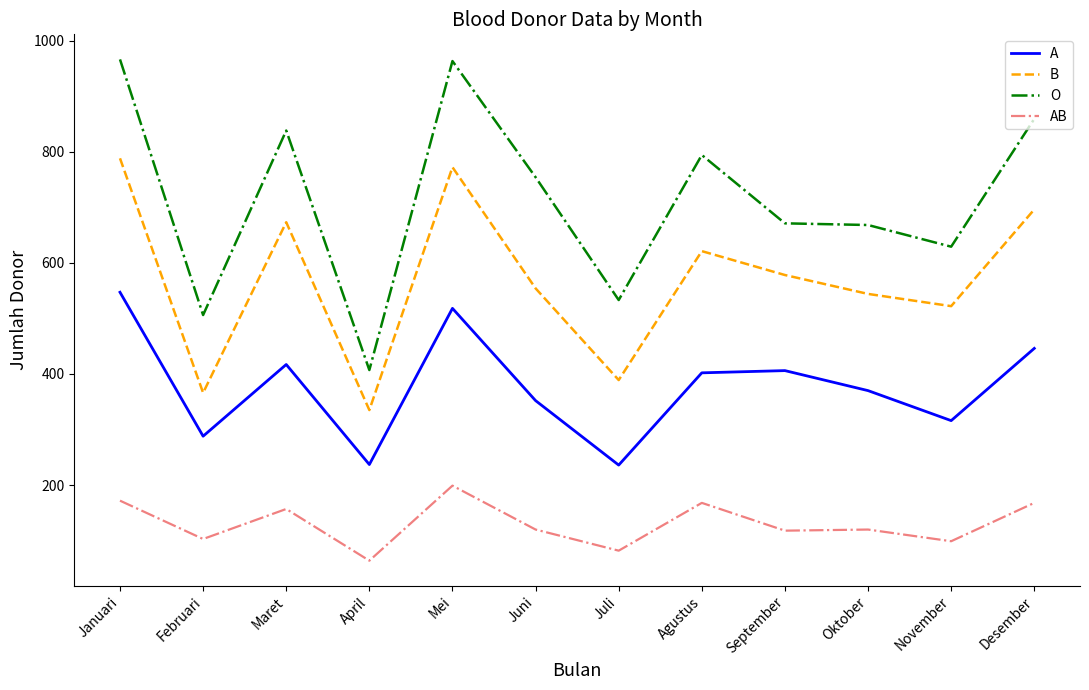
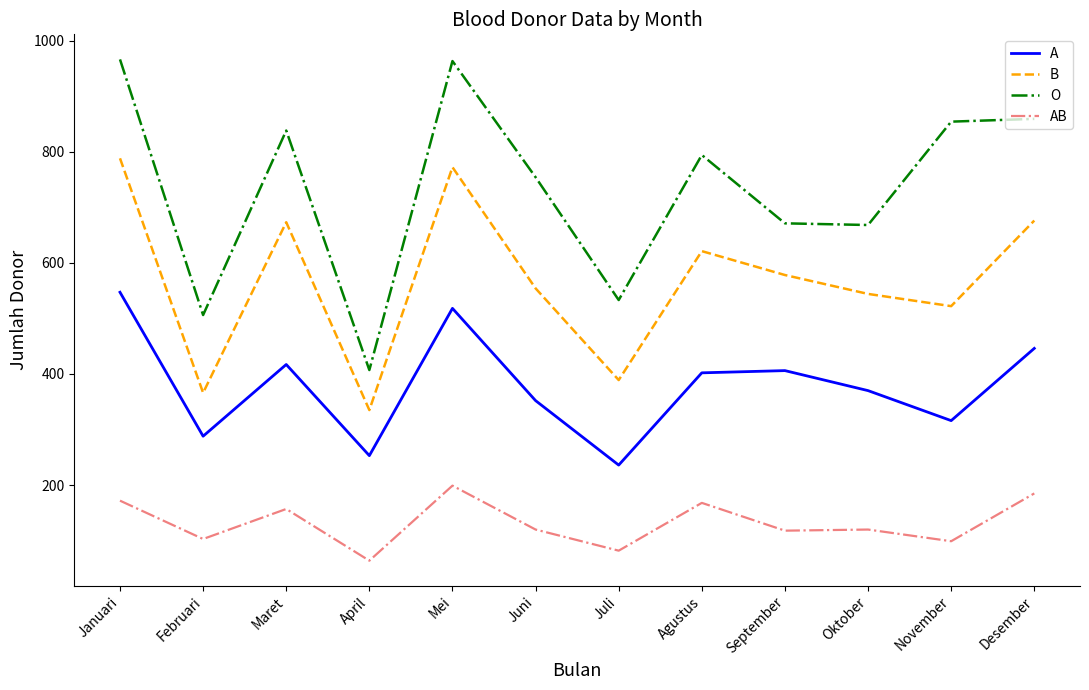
  {
    "A": {
      "Januari": 550,
      "Februari": 290,
      "Maret": 420,
-     "April": 240,
+     "April": 250,
      "Mei": 520,
      "Juni": 350,
      "Juli": 240,
      "Agustus": 400,
      "September": 410,
      "Oktober": 370,
      "November": 320,
      "Desember": 450
    },
    "B": {
      "Januari": 790,
      "Februari": 370,
      "Maret": 670,
      "April": 340,
      "Mei": 770,
      "Juni": 550,
      "Juli": 390,
      "Agustus": 620,
      "September": 580,
      "Oktober": 540,
      "November": 520,
-     "Desember": 700
+     "Desember": 680
    },
    "O": {
      "Januari": 970,
      "Februari": 510,
      "Maret": 840,
      "April": 410,
      "Mei": 960,
      "Juni": 750,
      "Juli": 530,
      "Agustus": 790,
      "September": 670,
      "Oktober": 670,
-     "November": 630
+     "November": 850
    },
    "AB": {
      "Januari": 170,
      "Februari": 100,
      "Maret": 160,
      "April": 60,
      "Mei": 200,
      "Juni": 120,
      "Juli": 80,
      "Agustus": 170,
      "September": 120,
      "Oktober": 120,
      "November": 100,
-     "Desember": 170
+     "Desember": 190
    }
  }
